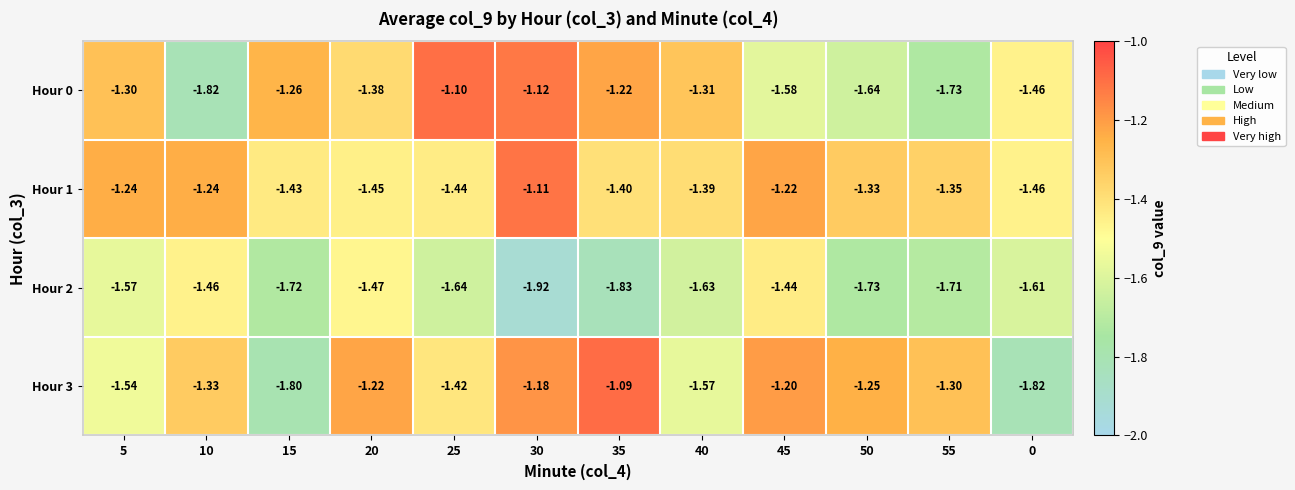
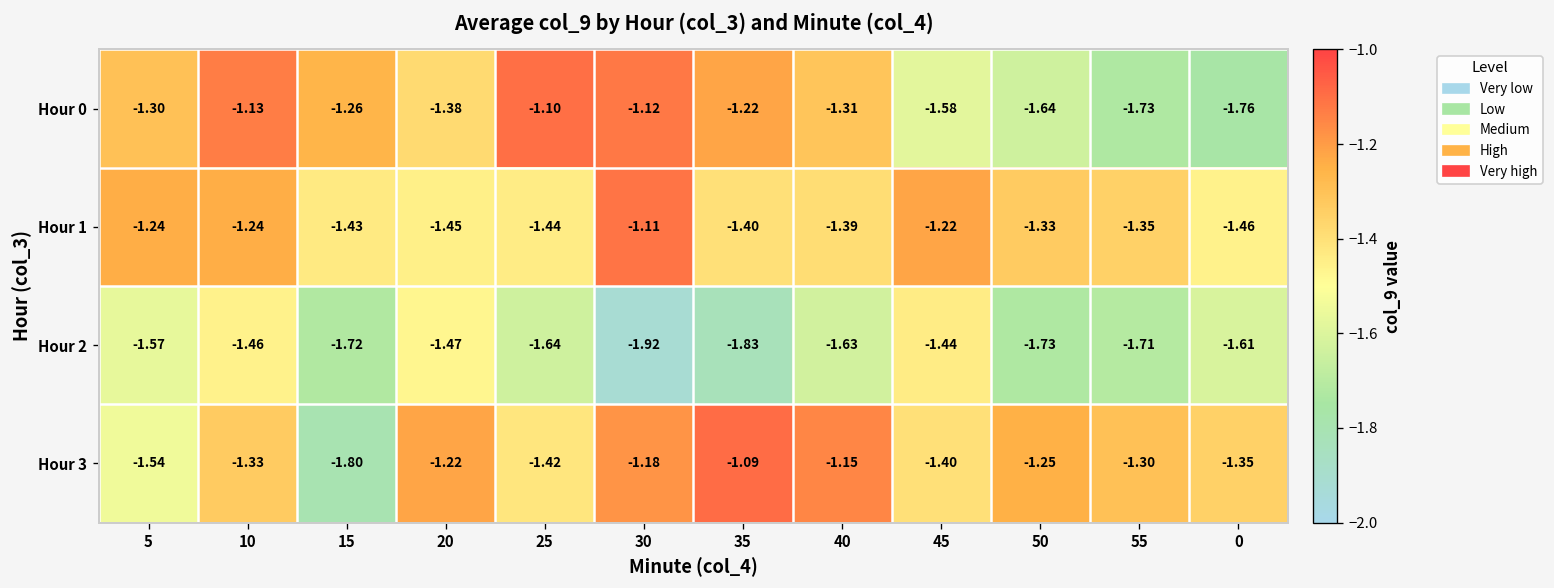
  {
    "Hour 0": {
      "5": -1.30,
-     "10": -1.82,
+     "10": -1.13,
      "15": -1.26,
      "20": -1.38,
      "25": -1.10,
      "30": -1.12,
      "35": -1.22,
      "40": -1.31,
      "45": -1.58,
      "50": -1.64,
      "55": -1.73,
-     "0": -1.46
+     "0": -1.76
    },
    "Hour 1": {
      "5": -1.24,
      "10": -1.24,
      "15": -1.43,
      "20": -1.45,
      "25": -1.44,
      "30": -1.11,
      "35": -1.40,
      "40": -1.39,
      "45": -1.22,
      "50": -1.33,
      "55": -1.35,
      "0": -1.46
    },
    "Hour 2": {
      "5": -1.57,
      "10": -1.46,
      "15": -1.72,
      "20": -1.47,
      "25": -1.64,
      "30": -1.92,
      "35": -1.83,
      "40": -1.63,
      "45": -1.44,
      "50": -1.73,
      "55": -1.71,
      "0": -1.61
    },
    "Hour 3": {
      "5": -1.54,
      "10": -1.33,
      "15": -1.80,
      "20": -1.22,
      "25": -1.42,
      "30": -1.18,
      "35": -1.09,
-     "40": -1.57,
-     "45": -1.20,
+     "40": -1.15,
+     "45": -1.40,
      "50": -1.25,
      "55": -1.30,
-     "0": -1.82
+     "0": -1.35
    }
  }
